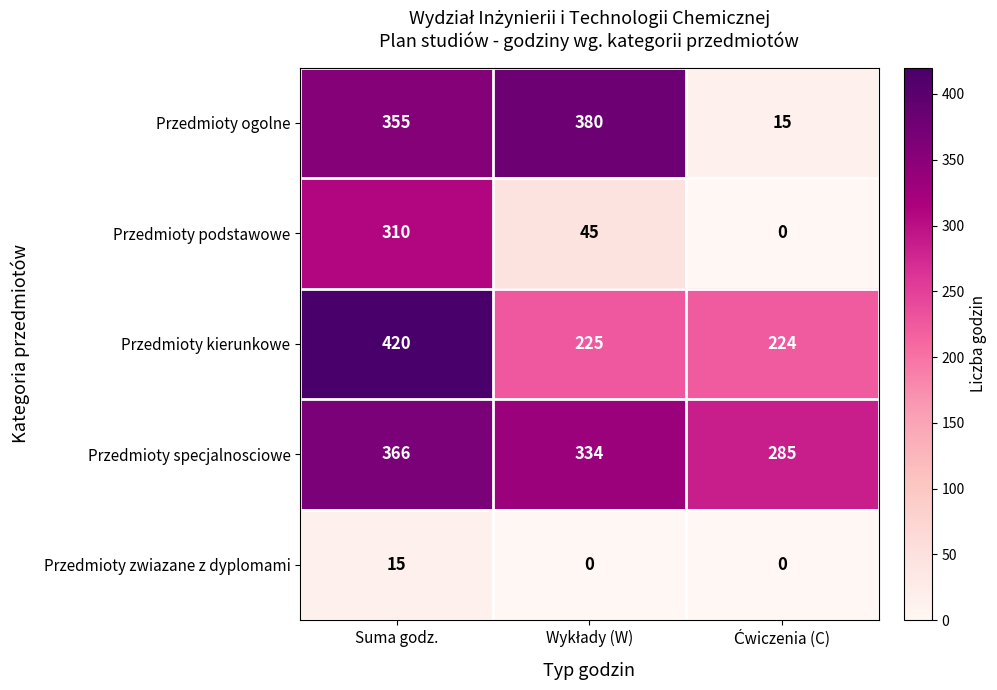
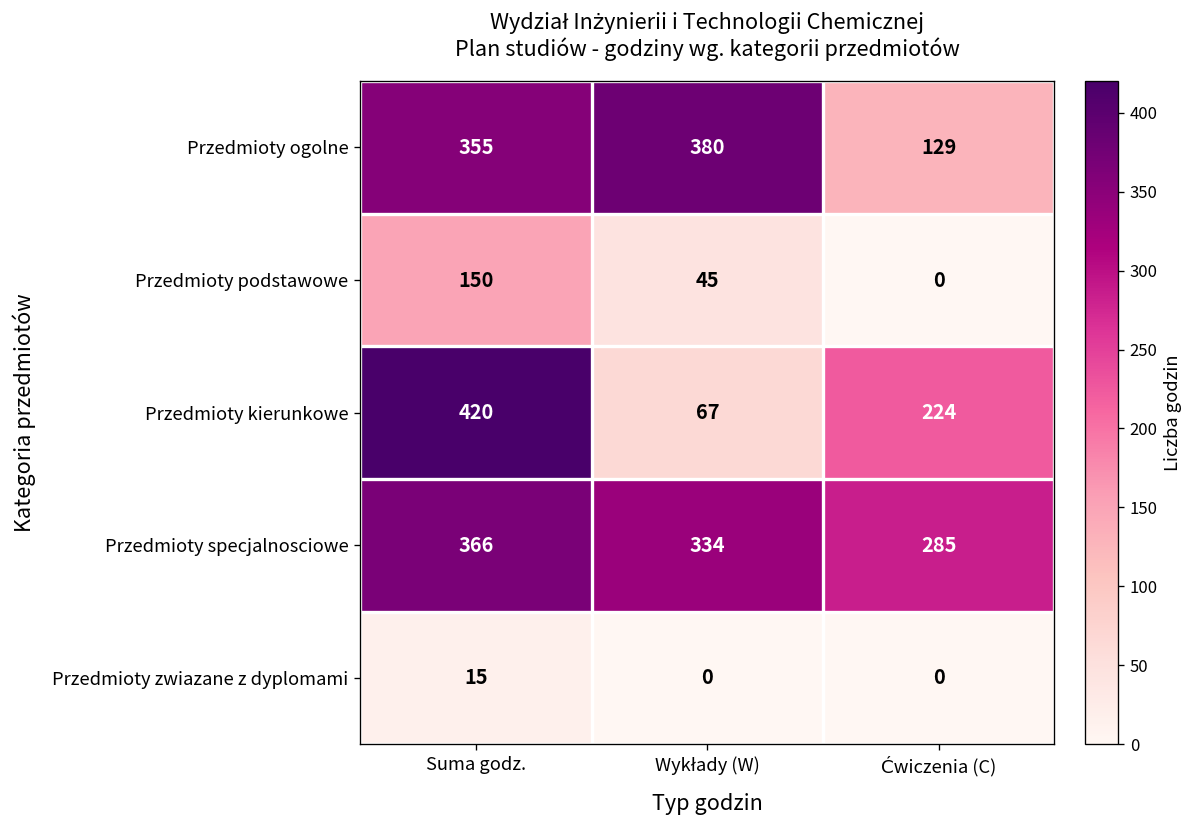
  {
    "Przedmioty ogolne": {
      "Suma godz.": 355,
      "Wykłady (W)": 380,
-     "Ćwiczenia (C)": 15
+     "Ćwiczenia (C)": 129
    },
    "Przedmioty podstawowe": {
-     "Suma godz.": 310,
+     "Suma godz.": 150,
      "Wykłady (W)": 45,
      "Ćwiczenia (C)": 0
    },
    "Przedmioty kierunkowe": {
      "Suma godz.": 420,
-     "Wykłady (W)": 225,
+     "Wykłady (W)": 67,
      "Ćwiczenia (C)": 224
    },
    "Przedmioty specjalnosciowe": {
      "Suma godz.": 366,
      "Wykłady (W)": 334,
      "Ćwiczenia (C)": 285
    },
    "Przedmioty zwiazane z dyplomami": {
      "Suma godz.": 15,
      "Wykłady (W)": 0,
      "Ćwiczenia (C)": 0
    }
  }
